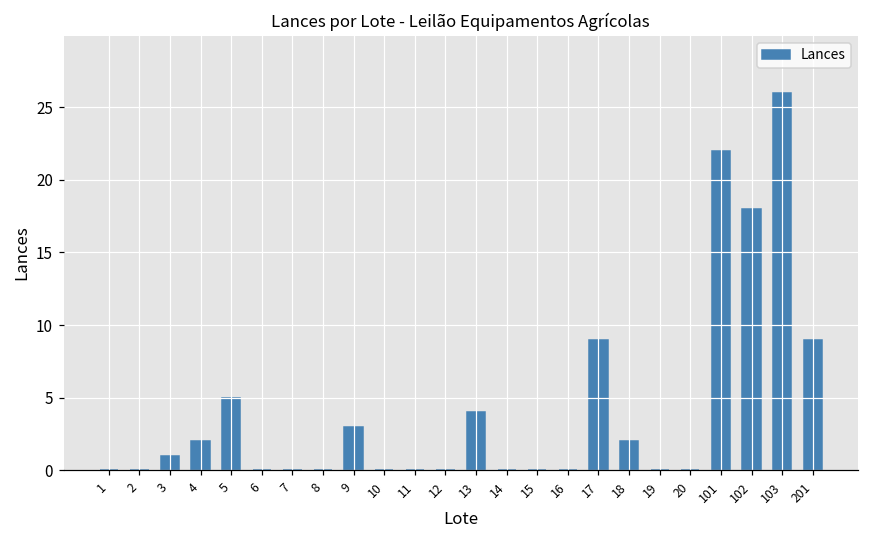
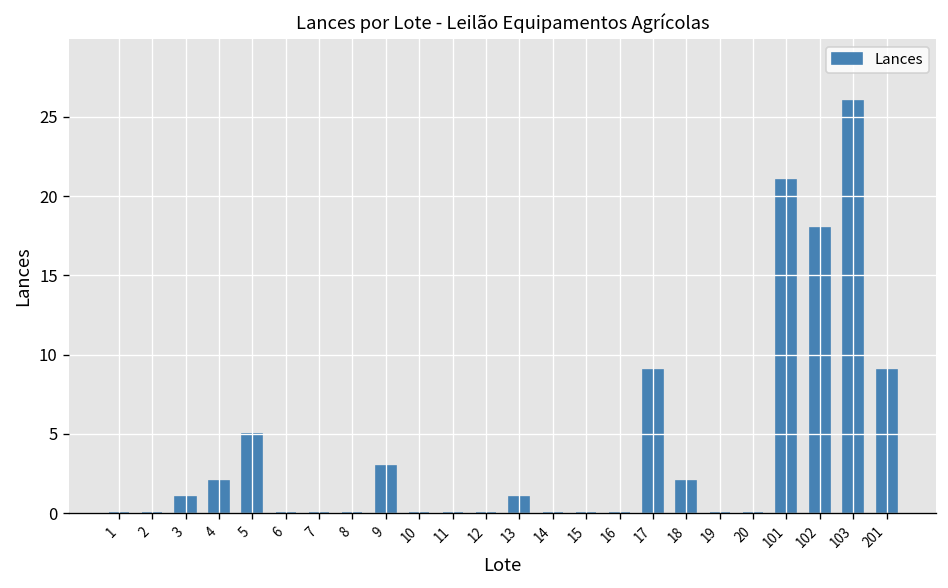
  {
    "1": 0,
    "2": 0,
    "3": 1,
    "4": 2,
    "5": 5,
    "6": 0,
    "7": 0,
    "8": 0,
    "9": 3,
    "10": 0,
    "11": 0,
    "12": 0,
-   "13": 4,
+   "13": 1,
    "14": 0,
    "15": 0,
    "16": 0,
    "17": 9,
    "18": 2,
    "19": 0,
    "20": 0,
-   "101": 22,
+   "101": 21,
    "102": 18,
    "103": 26,
    "201": 9
  }
